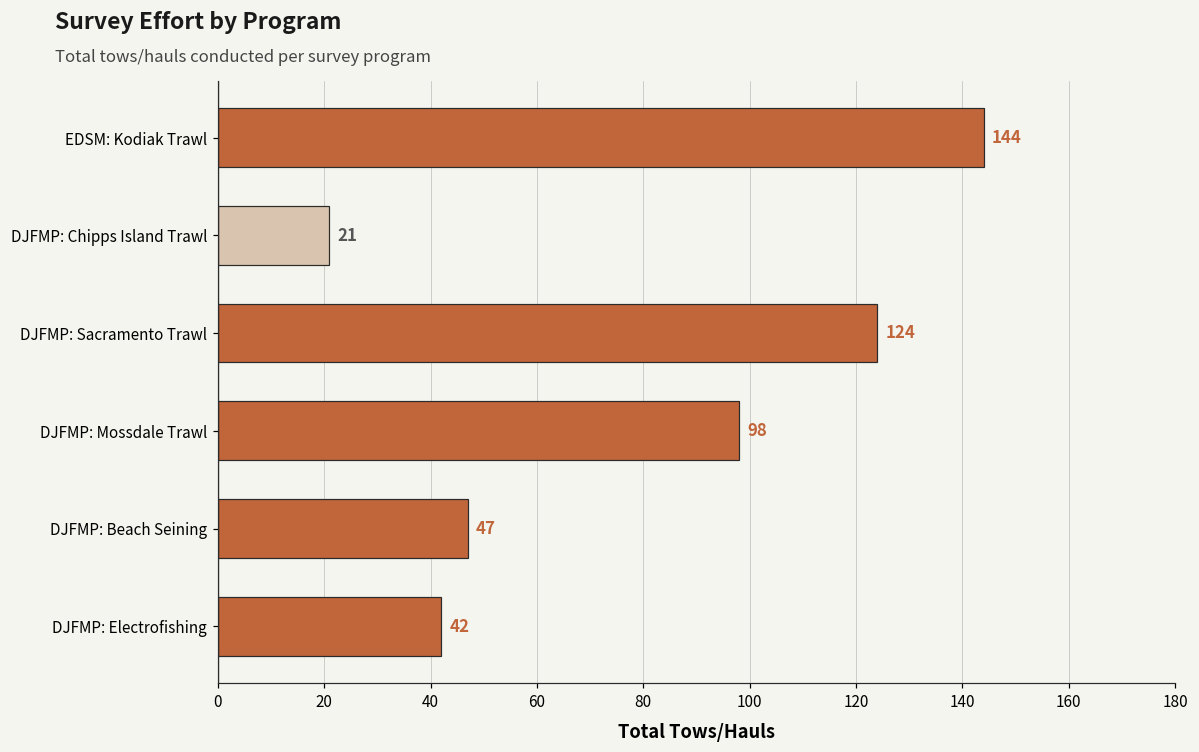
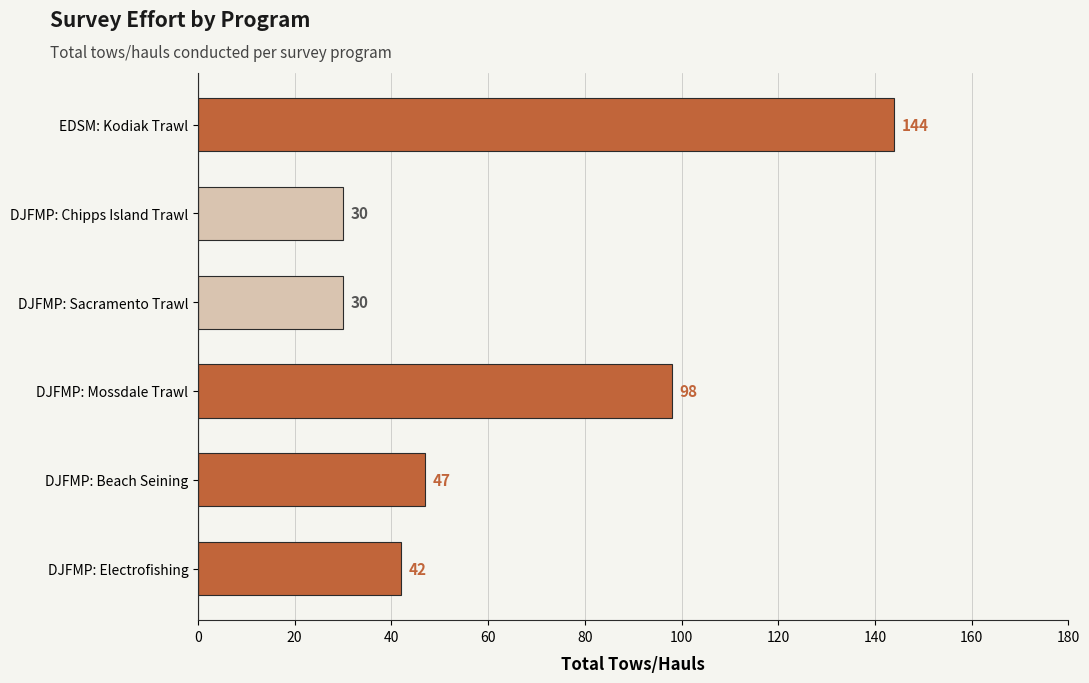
  {
    "EDSM: Kodiak Trawl": 144,
-   "DJFMP: Chipps Island Trawl": 21,
-   "DJFMP: Sacramento Trawl": 124,
+   "DJFMP: Chipps Island Trawl": 30,
+   "DJFMP: Sacramento Trawl": 30,
    "DJFMP: Mossdale Trawl": 98,
    "DJFMP: Beach Seining": 47,
    "DJFMP: Electrofishing": 42
  }
